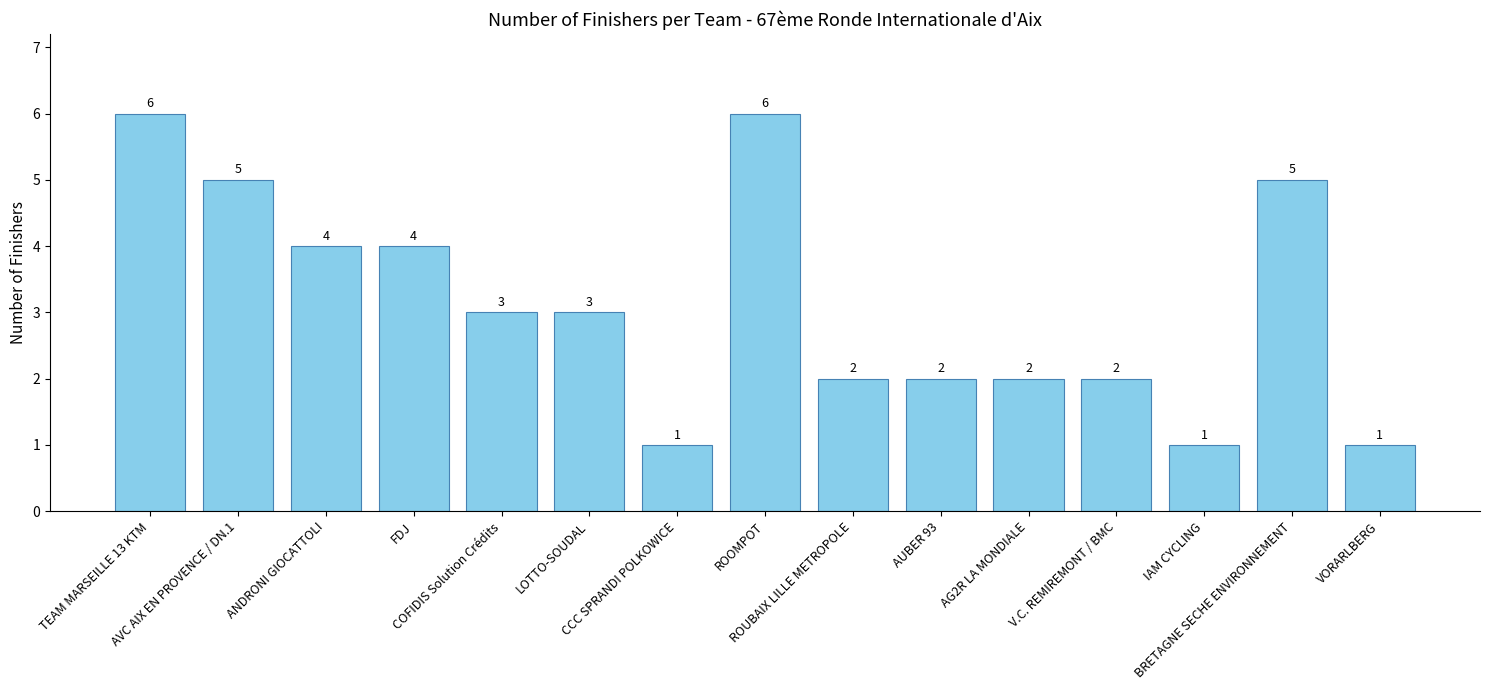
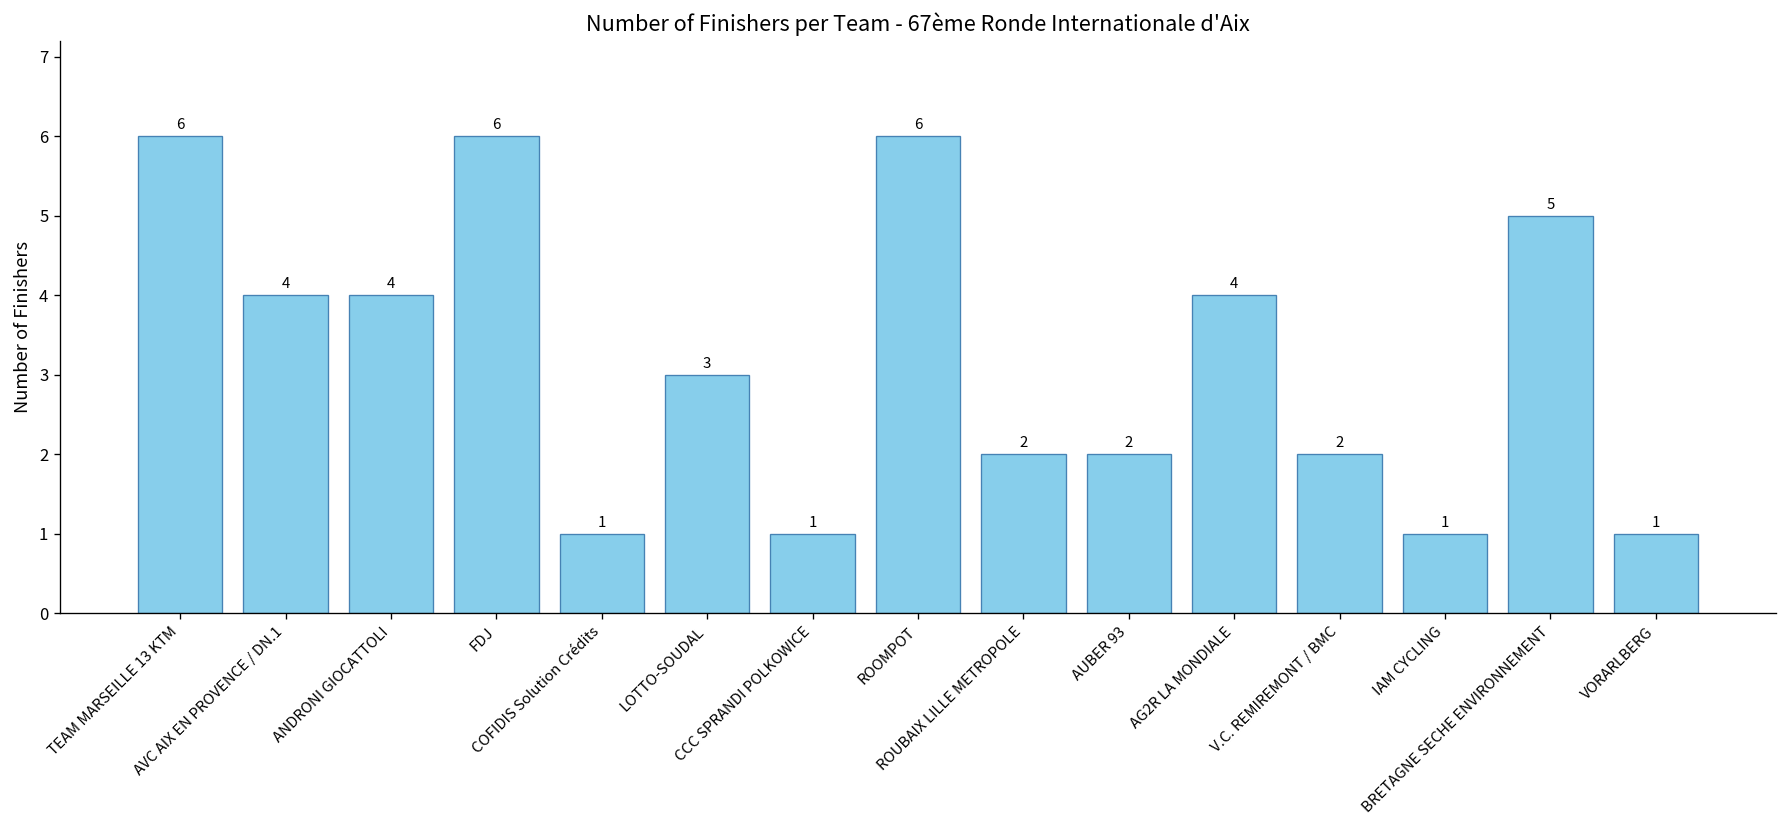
  {
    "TEAM MARSEILLE 13 KTM": 6,
-   "AVC AIX EN PROVENCE / DN.1": 5,
+   "AVC AIX EN PROVENCE / DN.1": 4,
    "ANDRONI GIOCATTOLI": 4,
-   "FDJ": 4,
-   "COFIDIS Solution Crédits": 3,
+   "FDJ": 6,
+   "COFIDIS Solution Crédits": 1,
    "LOTTO-SOUDAL": 3,
    "CCC SPRANDI POLKOWICE": 1,
    "ROOMPOT": 6,
    "ROUBAIX LILLE METROPOLE": 2,
    "AUBER 93": 2,
-   "AG2R LA MONDIALE": 2,
+   "AG2R LA MONDIALE": 4,
    "V.C. REMIREMONT / BMC": 2,
    "IAM CYCLING": 1,
    "BRETAGNE SECHE ENVIRONNEMENT": 5,
    "VORARLBERG": 1
  }
